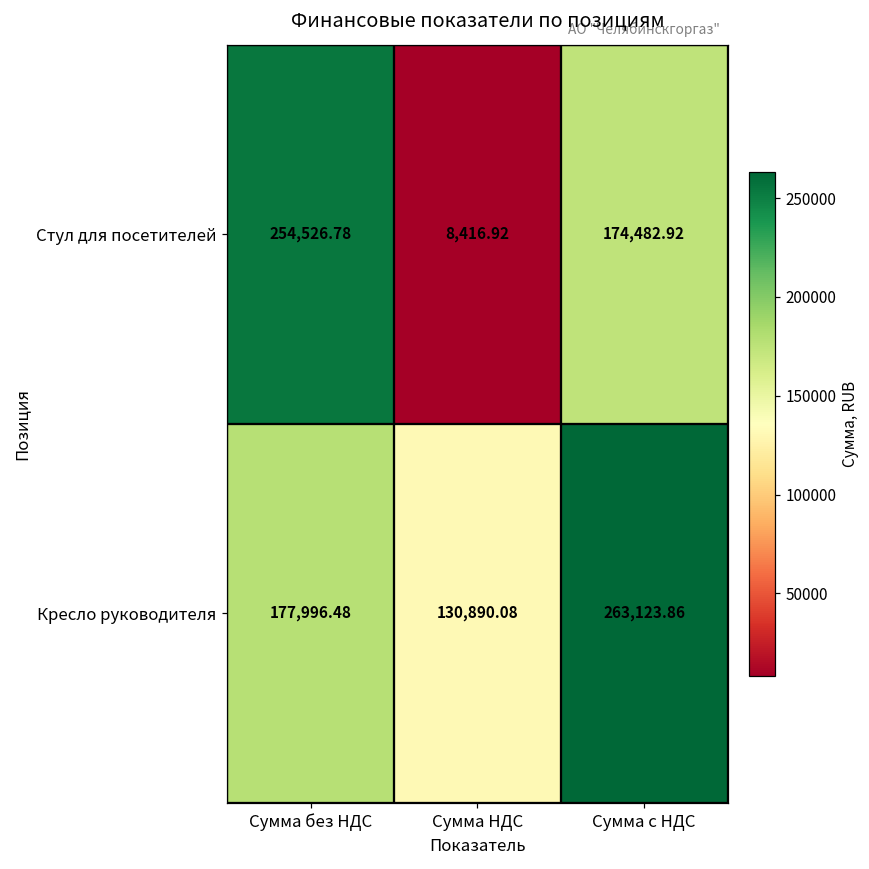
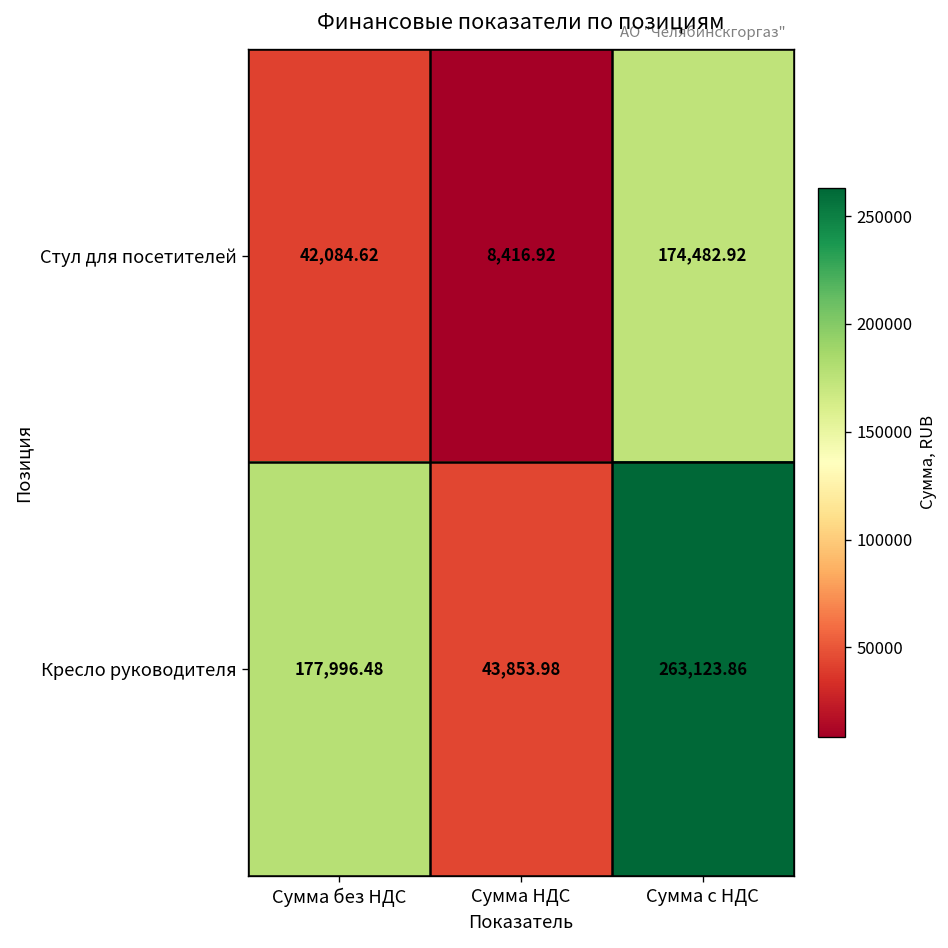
  {
    "Стул для посетителей": {
-     "Сумма без НДС": "254,526.78",
+     "Сумма без НДС": "42,084.62",
      "Сумма НДС": "8,416.92",
      "Сумма с НДС": "174,482.92"
    },
    "Кресло руководителя": {
      "Сумма без НДС": "177,996.48",
-     "Сумма НДС": "130,890.08",
+     "Сумма НДС": "43,853.98",
      "Сумма с НДС": "263,123.86"
    }
  }
